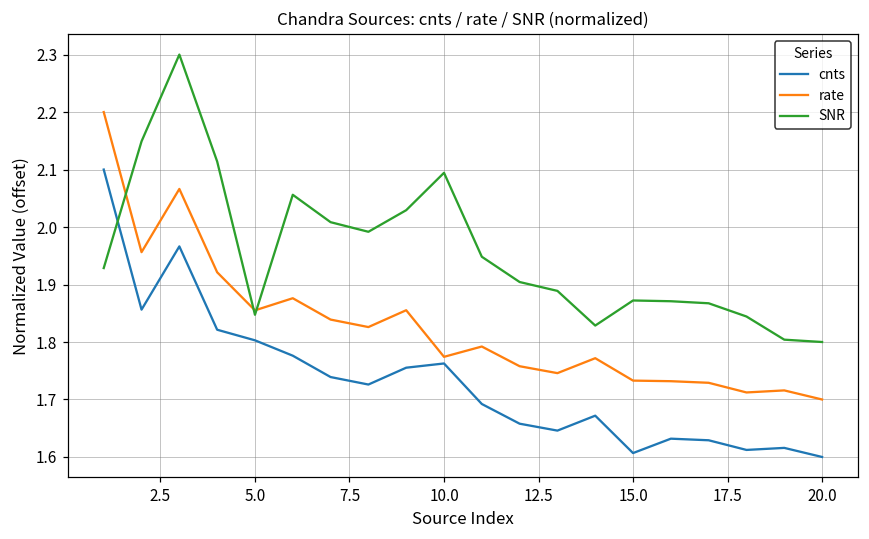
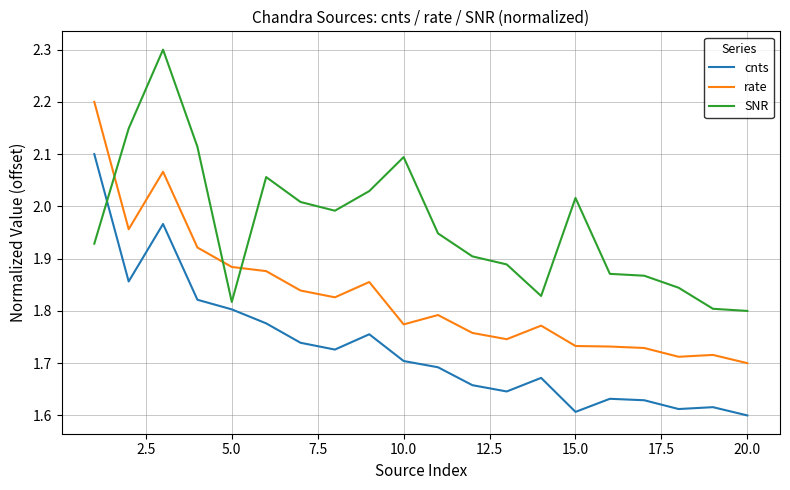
  {
    "cnts": {
      "5.0": 1.80,
-     "10.0": 1.76,
+     "10.0": 1.70,
      "15.0": 1.61,
      "20.0": 1.60
    },
    "rate": {
-     "5.0": 1.86,
+     "5.0": 1.88,
      "10.0": 1.77,
      "15.0": 1.73,
      "20.0": 1.70
    },
    "SNR": {
-     "5.0": 1.85,
+     "5.0": 1.82,
      "10.0": 2.09,
-     "15.0": 1.87,
+     "15.0": 2.02,
      "20.0": 1.80
    }
  }
